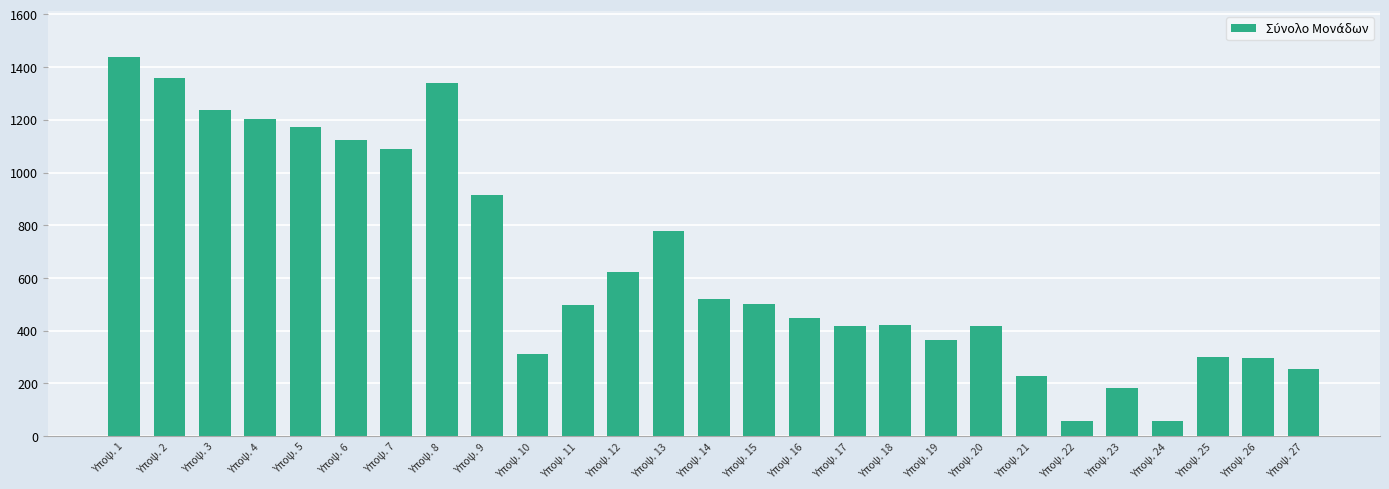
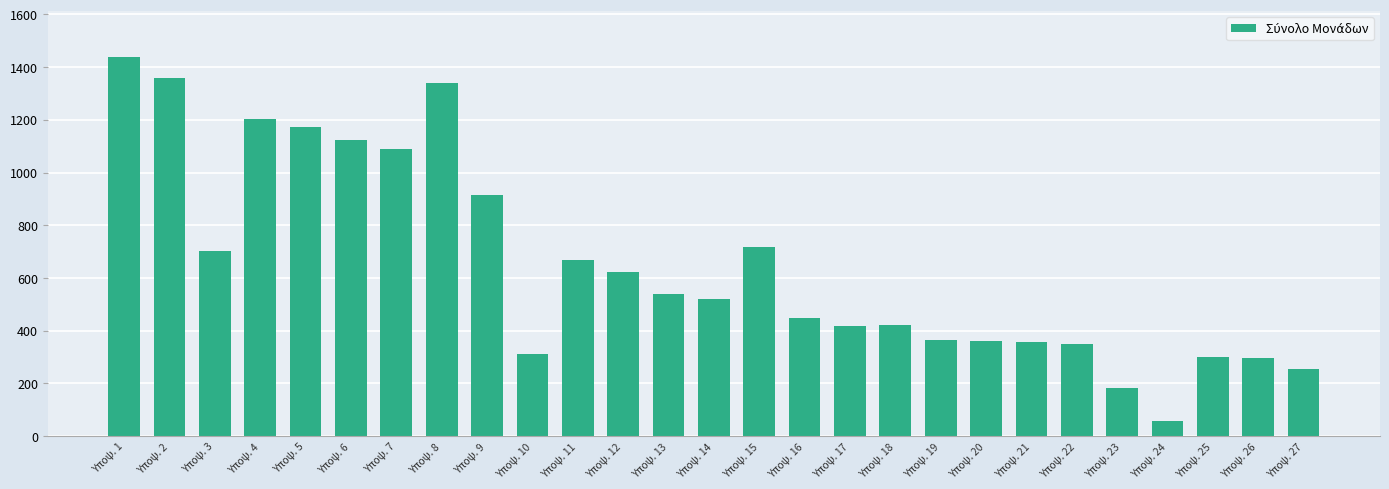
  {
    "Υποψ. 1": 1440,
    "Υποψ. 2": 1360,
-   "Υποψ. 3": 1240,
+   "Υποψ. 3": 700,
    "Υποψ. 4": 1200,
    "Υποψ. 5": 1170,
    "Υποψ. 6": 1120,
    "Υποψ. 7": 1090,
    "Υποψ. 8": 1340,
    "Υποψ. 9": 920,
    "Υποψ. 10": 310,
-   "Υποψ. 11": 500,
+   "Υποψ. 11": 670,
    "Υποψ. 12": 620,
-   "Υποψ. 13": 780,
+   "Υποψ. 13": 540,
    "Υποψ. 14": 520,
-   "Υποψ. 15": 500,
+   "Υποψ. 15": 720,
    "Υποψ. 16": 450,
    "Υποψ. 17": 420,
    "Υποψ. 18": 420,
    "Υποψ. 19": 370,
-   "Υποψ. 20": 420,
-   "Υποψ. 21": 230,
-   "Υποψ. 22": 60,
+   "Υποψ. 20": 360,
+   "Υποψ. 21": 360,
+   "Υποψ. 22": 350,
    "Υποψ. 23": 180,
    "Υποψ. 24": 60,
    "Υποψ. 25": 300,
    "Υποψ. 26": 300,
    "Υποψ. 27": 250
  }
